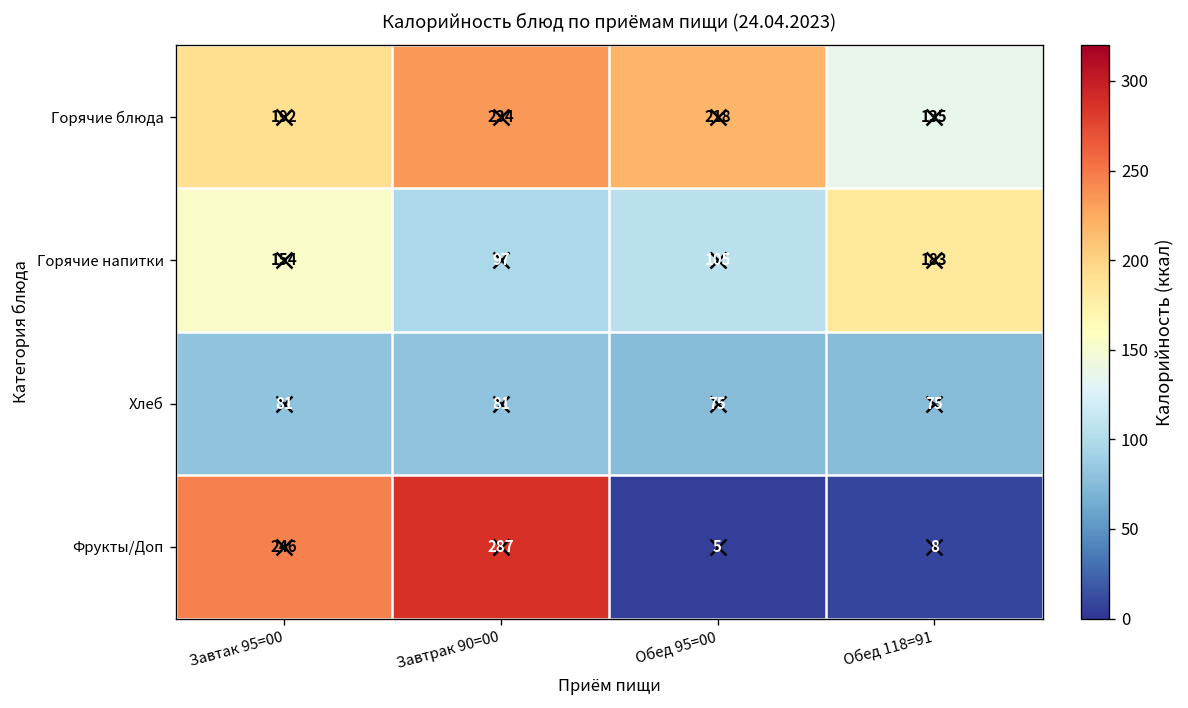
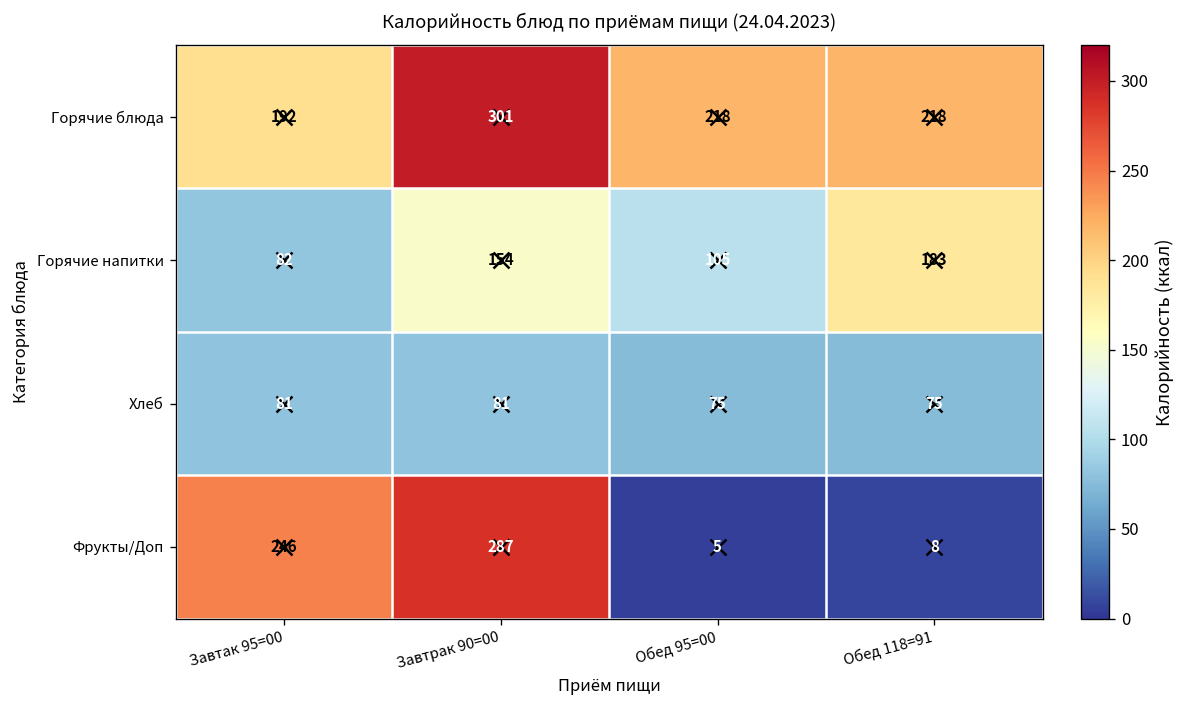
  {
    "Горячие блюда": {
-     "Завтрак 90=00": 234,
-     "Обед 118=91": 135
+     "Завтрак 90=00": 301,
+     "Обед 118=91": 218
    },
    "Горячие напитки": {
-     "Завтак 95=00": 154,
-     "Завтрак 90=00": 97
+     "Завтак 95=00": 82,
+     "Завтрак 90=00": 154
    }
  }
